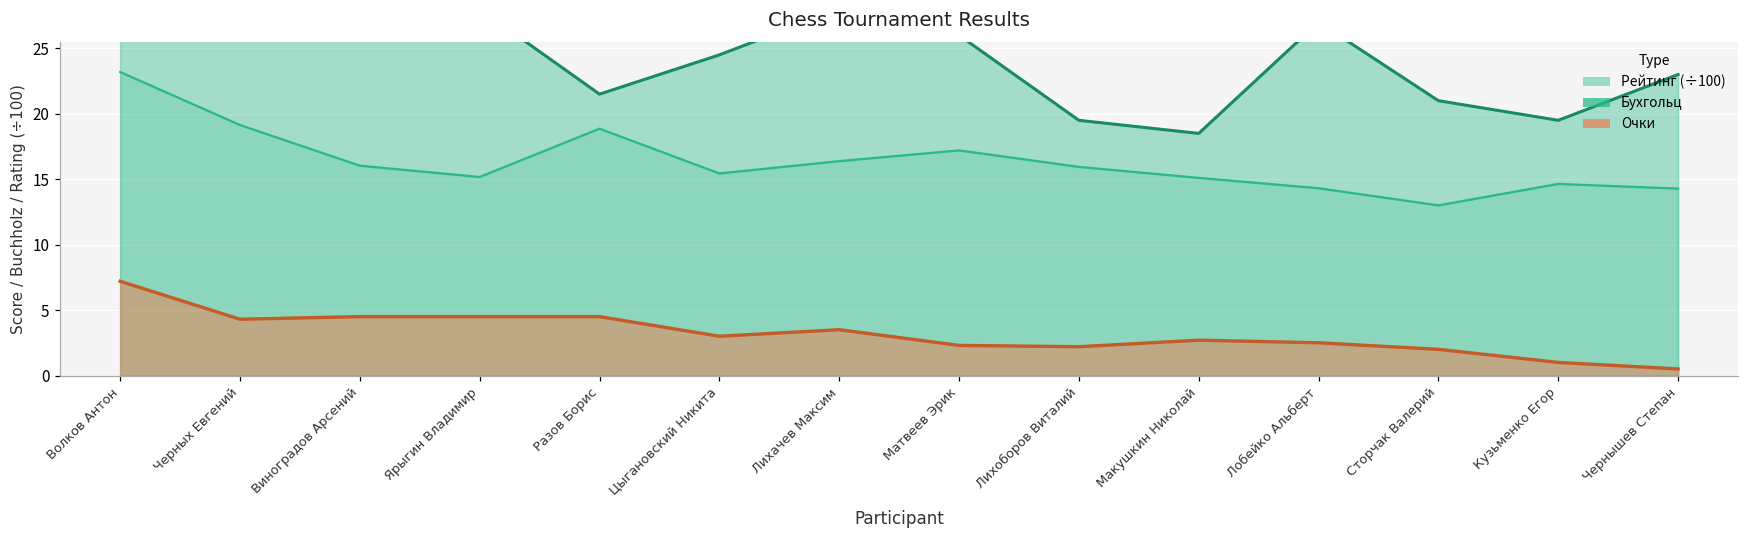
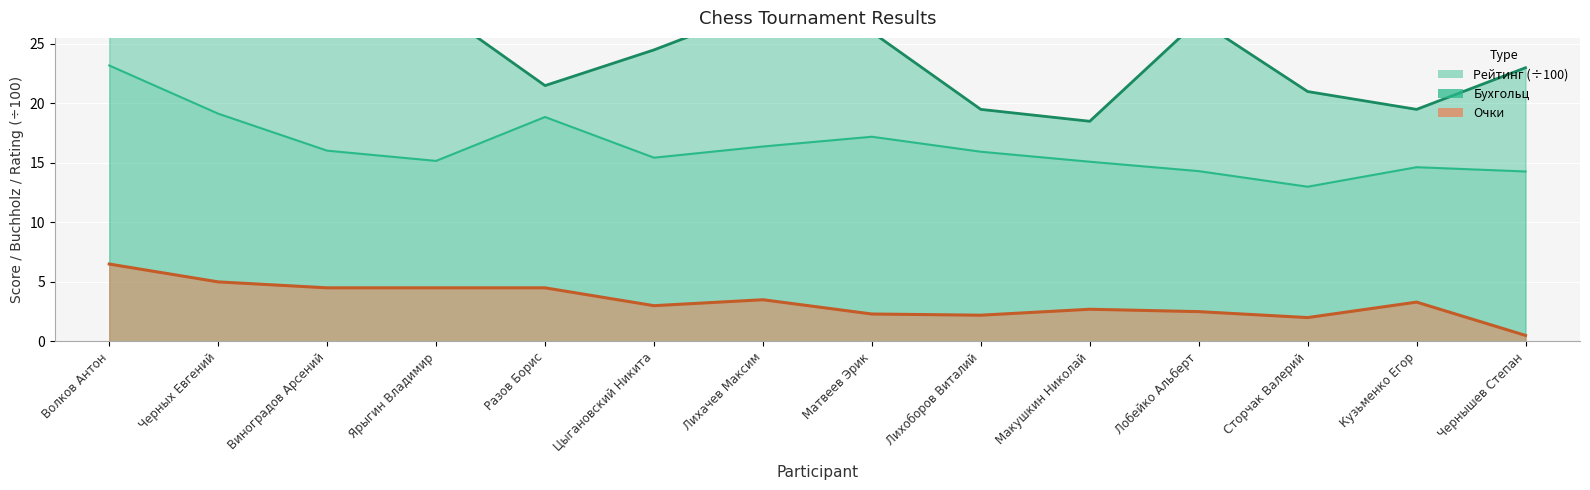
  {
    "Очки": {
-     "Волков Антон": 7.2,
-     "Черных Евгений": 4.3,
+     "Волков Антон": 6.5,
+     "Черных Евгений": 5.0,
      "Виноградов Арсений": 4.5,
      "Ярыгин Владимир": 4.5,
      "Разов Борис": 4.5,
      "Цыгановский Никита": 3.0,
      "Лихачев Максим": 3.5,
      "Матвеев Эрик": 2.3,
      "Лихоборов Виталий": 2.2,
      "Макушкин Николай": 2.7,
      "Лобейко Альберт": 2.5,
      "Сторчак Валерий": 2.0,
-     "Кузьменко Егор": 1.0,
+     "Кузьменко Егор": 3.3,
      "Чернышев Степан": 0.5
    }
  }
